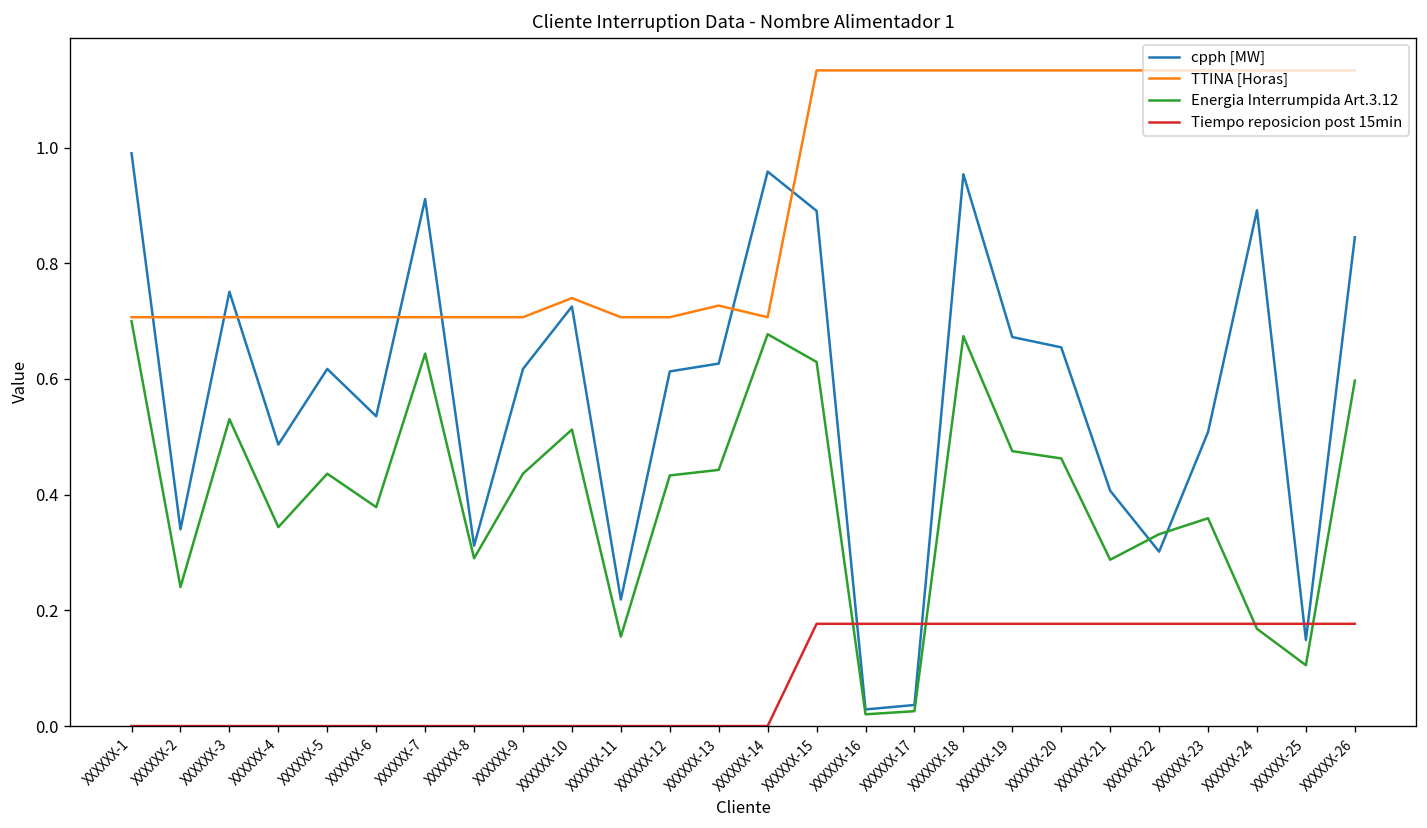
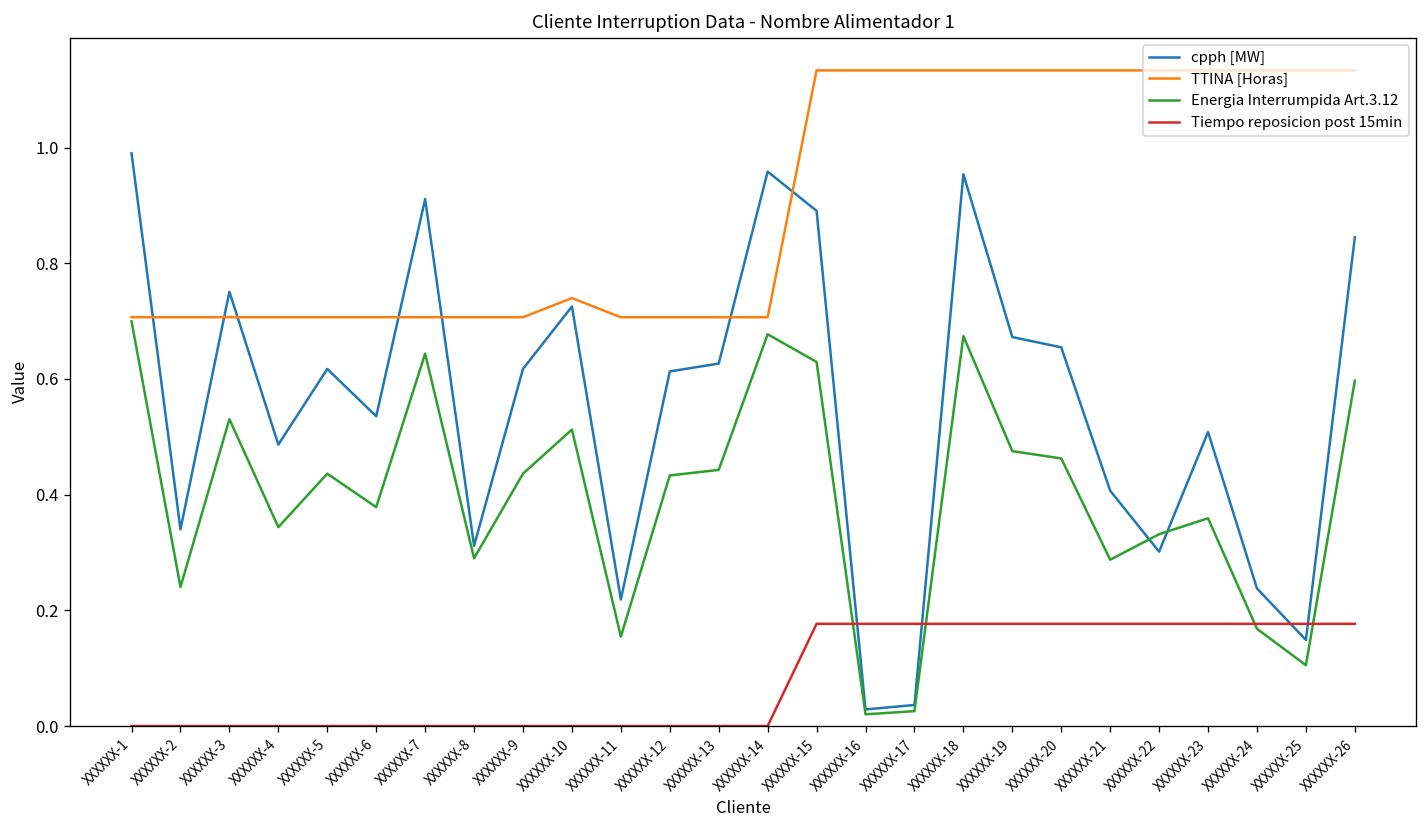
  {
    "cpph [MW]": {
      "XXXXXX-1": 0.99,
      "XXXXXX-2": 0.34,
      "XXXXXX-3": 0.75,
      "XXXXXX-4": 0.49,
      "XXXXXX-5": 0.62,
      "XXXXXX-6": 0.54,
      "XXXXXX-7": 0.91,
      "XXXXXX-8": 0.31,
      "XXXXXX-9": 0.62,
      "XXXXXX-10": 0.73,
      "XXXXXX-11": 0.22,
      "XXXXXX-12": 0.61,
      "XXXXXX-13": 0.63,
      "XXXXXX-14": 0.96,
      "XXXXXX-15": 0.89,
      "XXXXXX-16": 0.03,
      "XXXXXX-17": 0.04,
      "XXXXXX-18": 0.95,
      "XXXXXX-19": 0.67,
      "XXXXXX-20": 0.65,
      "XXXXXX-21": 0.41,
      "XXXXXX-22": 0.30,
      "XXXXXX-23": 0.51,
-     "XXXXXX-24": 0.89,
+     "XXXXXX-24": 0.24,
      "XXXXXX-25": 0.15,
      "XXXXXX-26": 0.84
    },
    "TTINA [Horas]": {
      "XXXXXX-1": 0.71,
      "XXXXXX-2": 0.71,
      "XXXXXX-3": 0.71,
      "XXXXXX-4": 0.71,
      "XXXXXX-5": 0.71,
      "XXXXXX-6": 0.71,
      "XXXXXX-7": 0.71,
      "XXXXXX-8": 0.71,
      "XXXXXX-9": 0.71,
      "XXXXXX-10": 0.74,
      "XXXXXX-11": 0.71,
      "XXXXXX-12": 0.71,
-     "XXXXXX-13": 0.73,
+     "XXXXXX-13": 0.71,
      "XXXXXX-14": 0.71,
      "XXXXXX-15": 1.13,
      "XXXXXX-16": 1.13,
      "XXXXXX-17": 1.13,
      "XXXXXX-18": 1.13,
      "XXXXXX-19": 1.13,
      "XXXXXX-20": 1.13,
      "XXXXXX-21": 1.13
    },
    "Energia Interrumpida Art.3.12": {
      "XXXXXX-1": 0.70,
      "XXXXXX-2": 0.24,
      "XXXXXX-3": 0.53,
      "XXXXXX-4": 0.34,
      "XXXXXX-5": 0.44,
      "XXXXXX-6": 0.38,
      "XXXXXX-7": 0.64,
      "XXXXXX-8": 0.29,
      "XXXXXX-9": 0.44,
      "XXXXXX-10": 0.51,
      "XXXXXX-11": 0.15,
      "XXXXXX-12": 0.43,
      "XXXXXX-13": 0.44,
      "XXXXXX-14": 0.68,
      "XXXXXX-15": 0.63,
      "XXXXXX-16": 0.02,
      "XXXXXX-17": 0.03,
      "XXXXXX-18": 0.67,
      "XXXXXX-19": 0.48,
      "XXXXXX-20": 0.46,
      "XXXXXX-21": 0.29,
      "XXXXXX-22": 0.33,
      "XXXXXX-23": 0.36,
      "XXXXXX-24": 0.17,
      "XXXXXX-25": 0.11,
      "XXXXXX-26": 0.60
    },
    "Tiempo reposicion post 15min": {
      "XXXXXX-1": 0.00,
      "XXXXXX-2": 0.00,
      "XXXXXX-3": 0.00,
      "XXXXXX-4": 0.00,
      "XXXXXX-5": 0.00,
      "XXXXXX-6": 0.00,
      "XXXXXX-7": 0.00,
      "XXXXXX-8": 0.00,
      "XXXXXX-9": 0.00,
      "XXXXXX-10": 0.00,
      "XXXXXX-11": 0.00,
      "XXXXXX-12": 0.00,
      "XXXXXX-13": 0.00,
      "XXXXXX-14": 0.00,
      "XXXXXX-15": 0.18,
      "XXXXXX-16": 0.18,
      "XXXXXX-17": 0.18,
      "XXXXXX-18": 0.18,
      "XXXXXX-19": 0.18,
      "XXXXXX-20": 0.18,
      "XXXXXX-21": 0.18,
      "XXXXXX-22": 0.18,
      "XXXXXX-23": 0.18,
      "XXXXXX-24": 0.18,
      "XXXXXX-25": 0.18,
      "XXXXXX-26": 0.18
    }
  }
